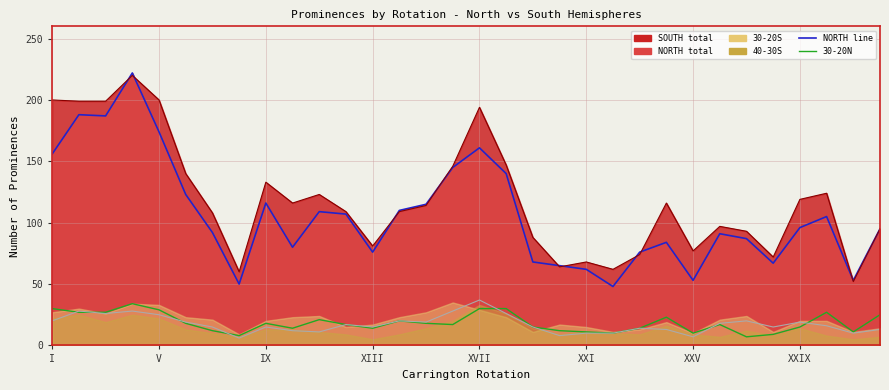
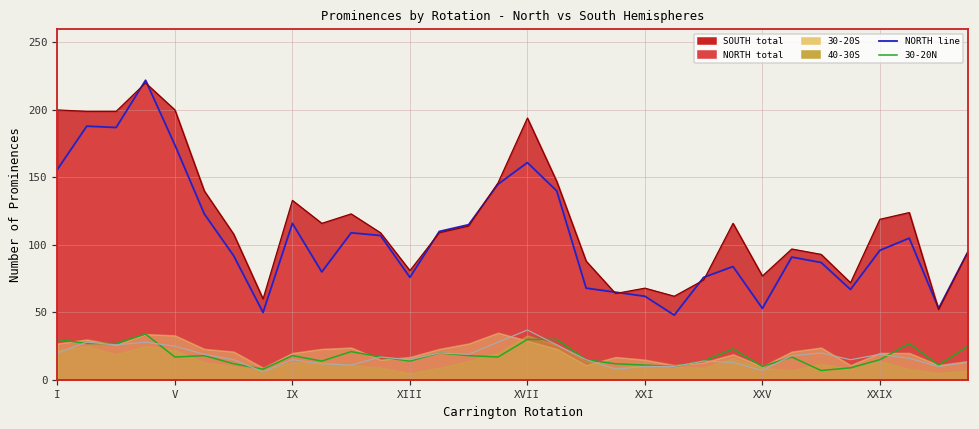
  {
    "30-20N": {
      "I": 30,
-     "V": 29
+     "V": 17
    }
  }
